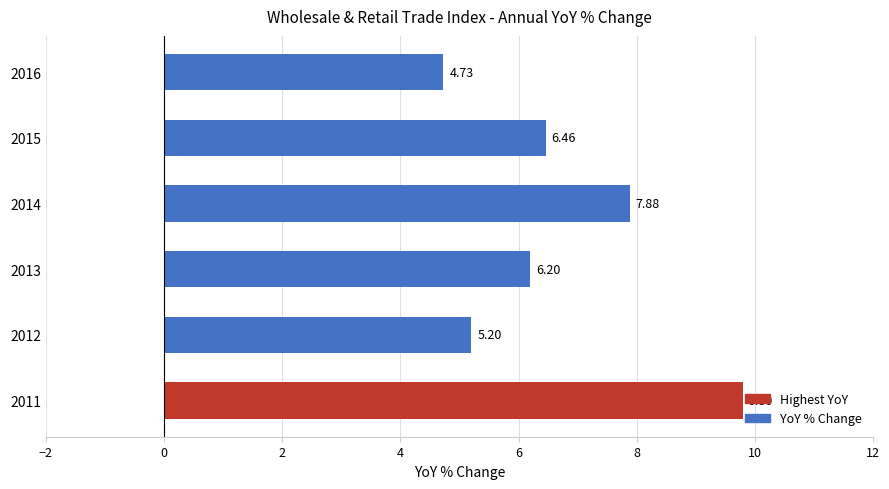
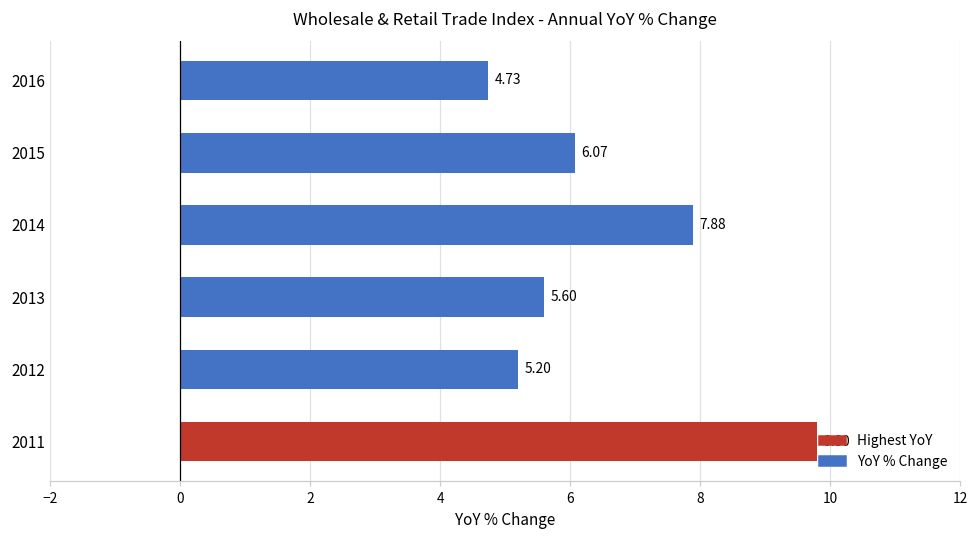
  {
    "2016": 4.73,
-   "2015": 6.46,
+   "2015": 6.07,
    "2014": 7.88,
-   "2013": 6.20,
+   "2013": 5.60,
    "2012": 5.20,
    "2011": 9.80
  }
